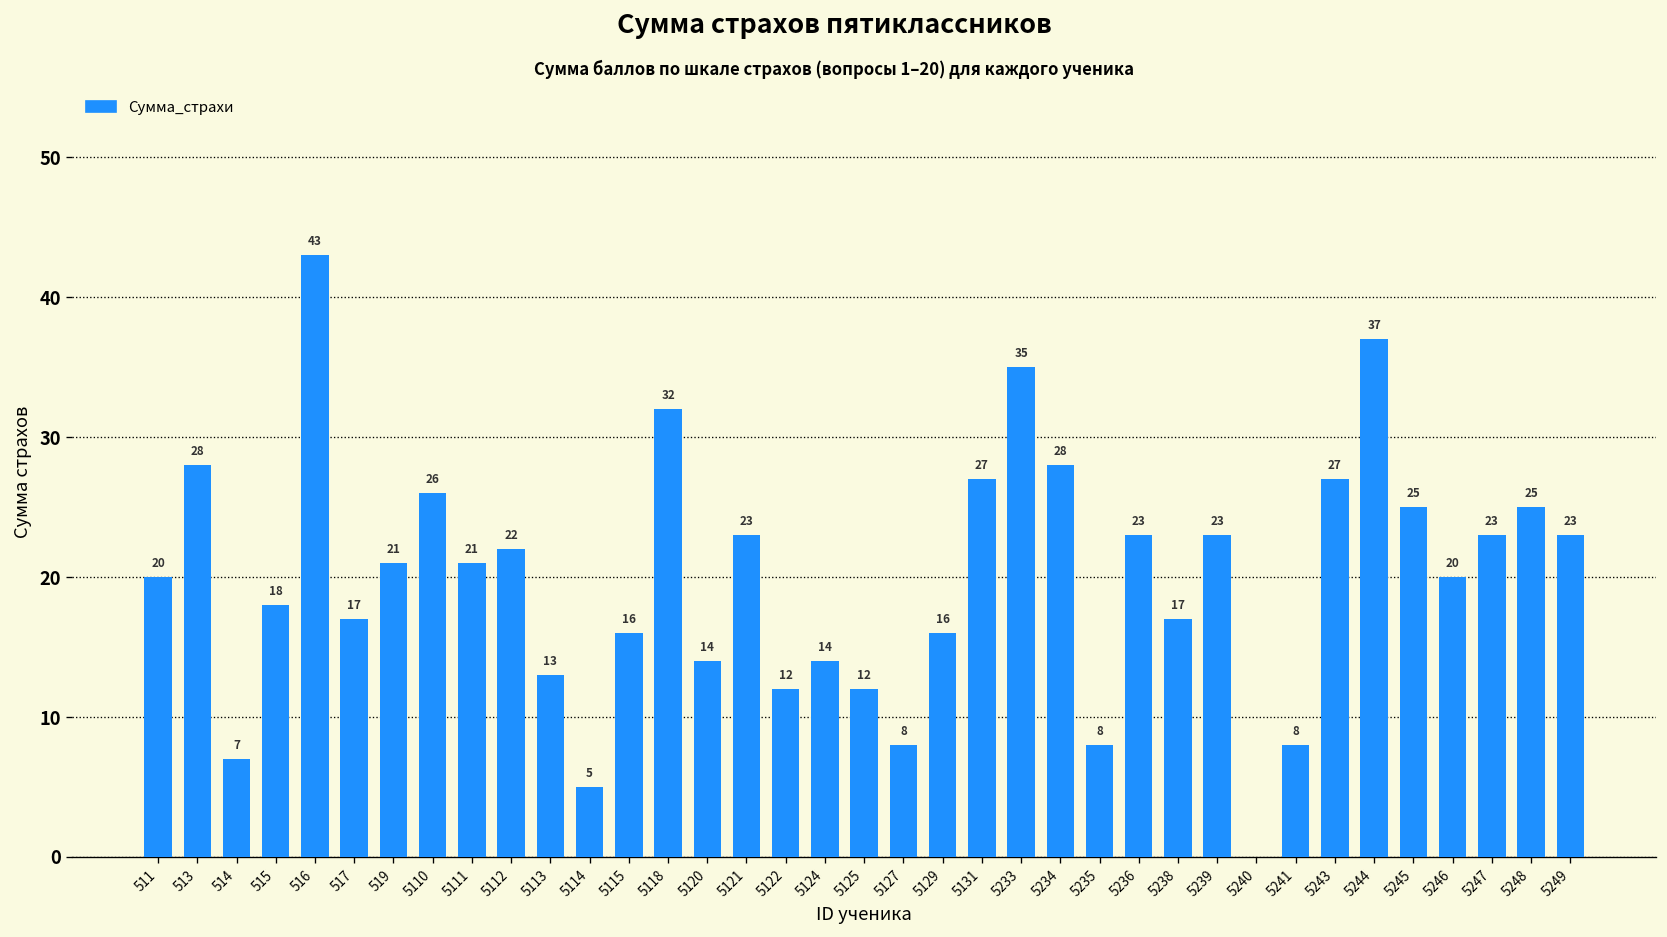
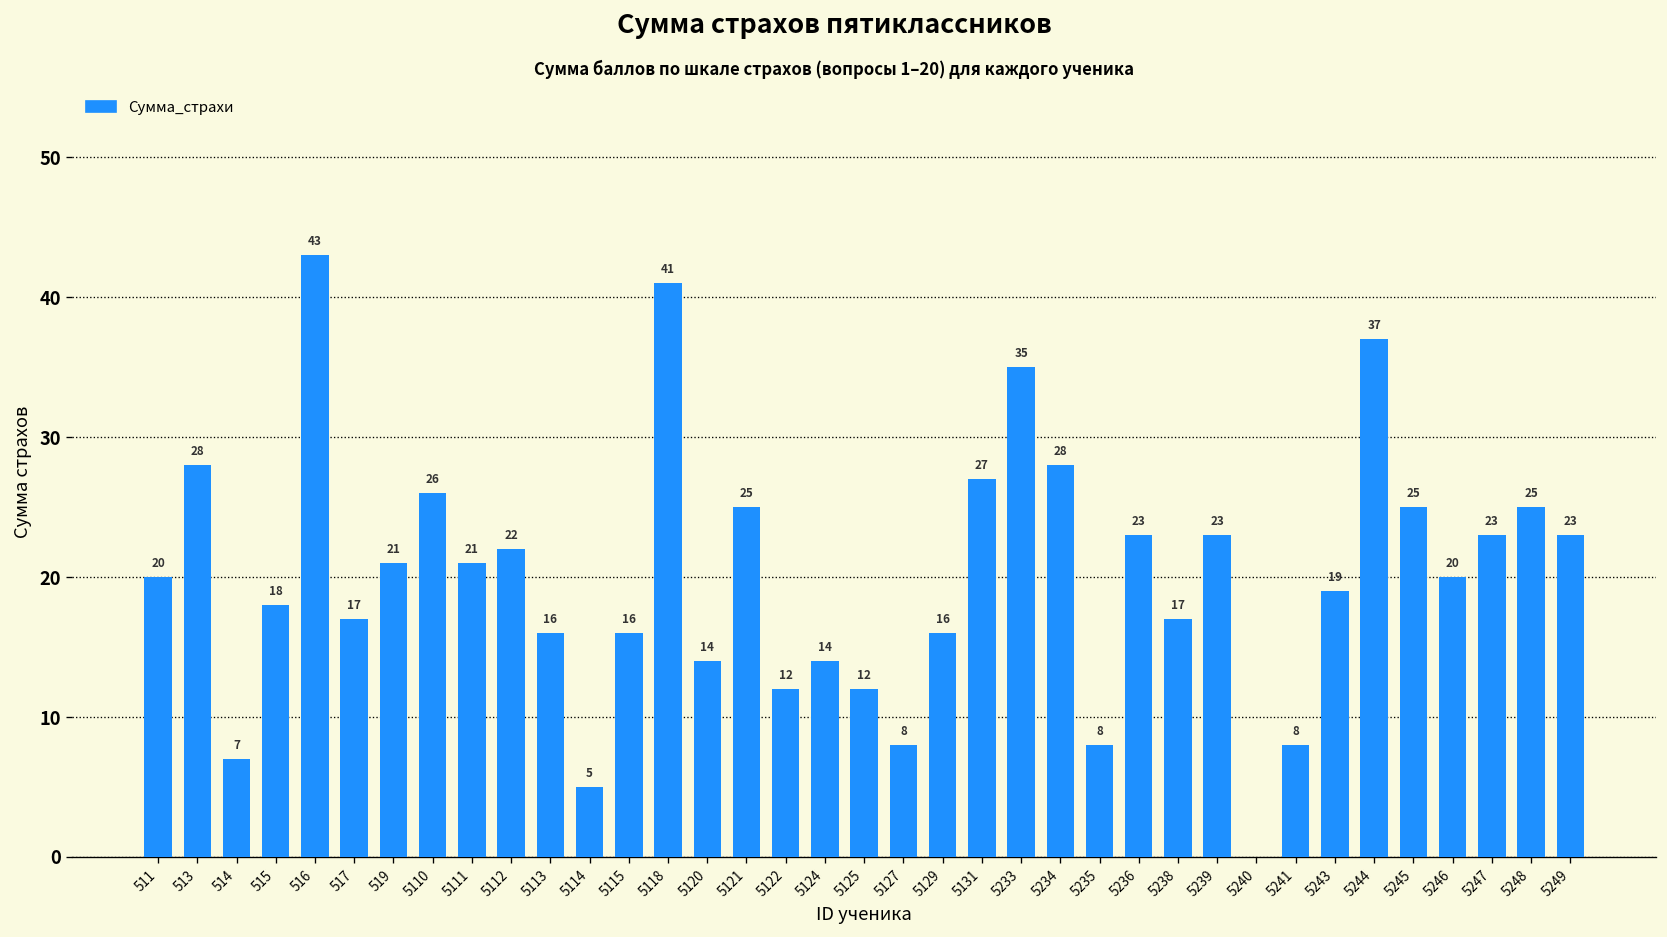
  {
    "511": 20,
    "513": 28,
    "514": 7,
    "515": 18,
    "516": 43,
    "517": 17,
    "519": 21,
    "5110": 26,
    "5111": 21,
    "5112": 22,
-   "5113": 13,
+   "5113": 16,
    "5114": 5,
    "5115": 16,
-   "5118": 32,
+   "5118": 41,
    "5120": 14,
-   "5121": 23,
+   "5121": 25,
    "5122": 12,
    "5124": 14,
    "5125": 12,
    "5127": 8,
    "5129": 16,
    "5131": 27,
    "5233": 35,
    "5234": 28,
    "5235": 8,
    "5236": 23,
    "5238": 17,
    "5239": 23,
    "5241": 8,
-   "5243": 27,
+   "5243": 19,
    "5244": 37,
    "5245": 25,
    "5246": 20,
    "5247": 23,
    "5248": 25,
    "5249": 23
  }
